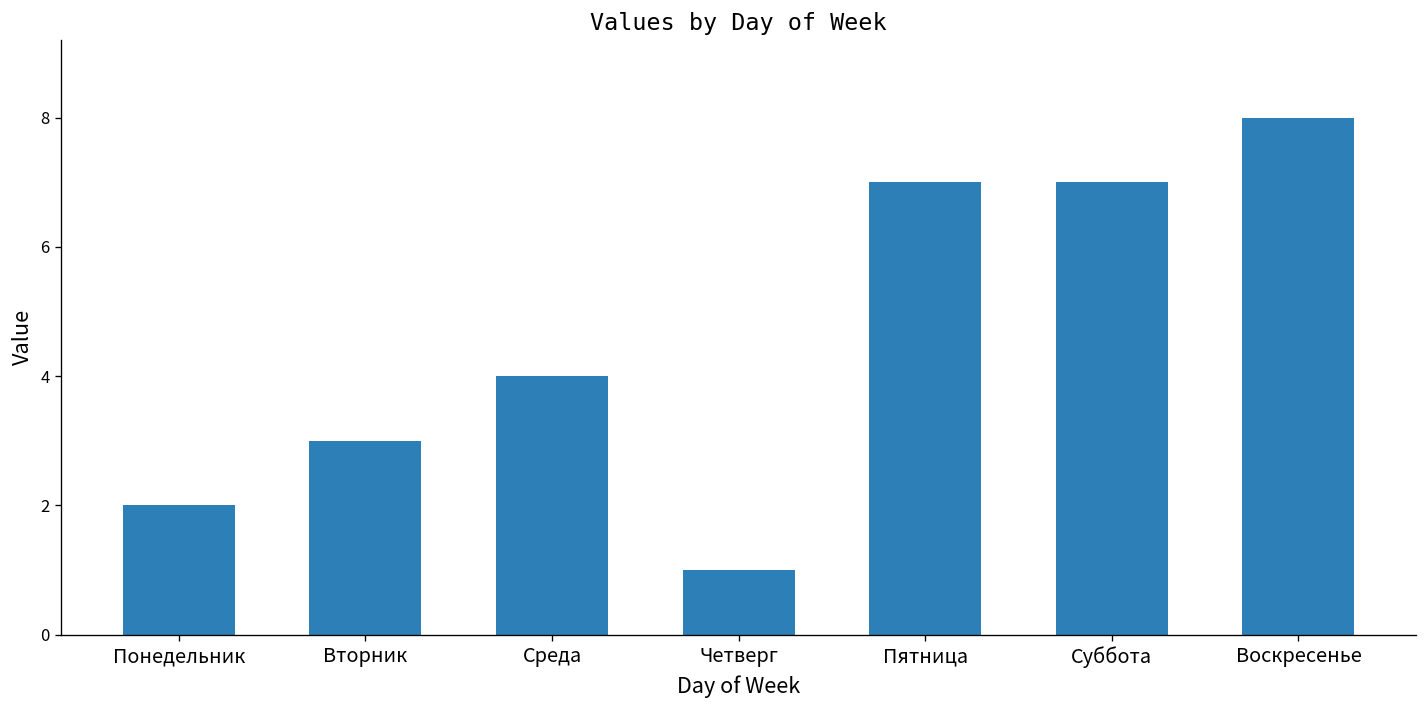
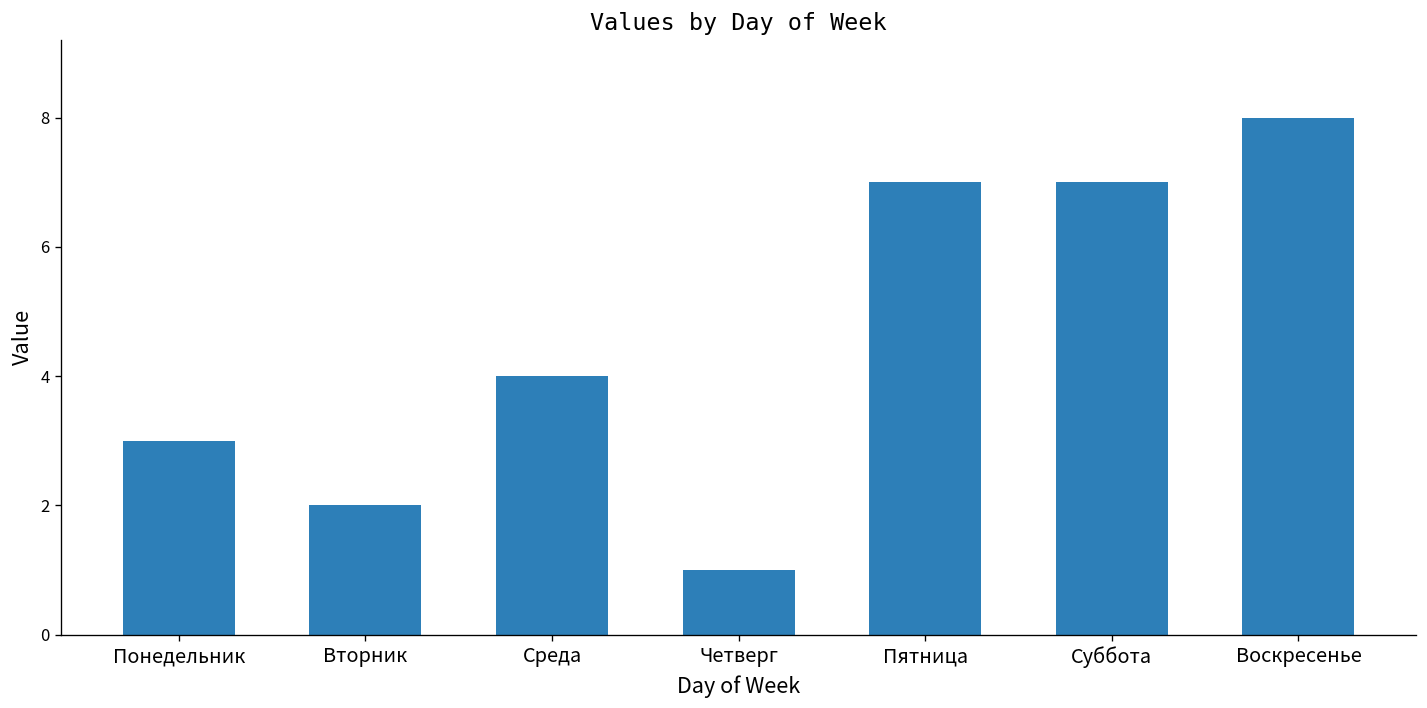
  {
-   "Понедельник": 2,
-   "Вторник": 3,
+   "Понедельник": 3,
+   "Вторник": 2,
    "Среда": 4,
    "Четверг": 1,
    "Пятница": 7,
    "Суббота": 7,
    "Воскресенье": 8
  }
